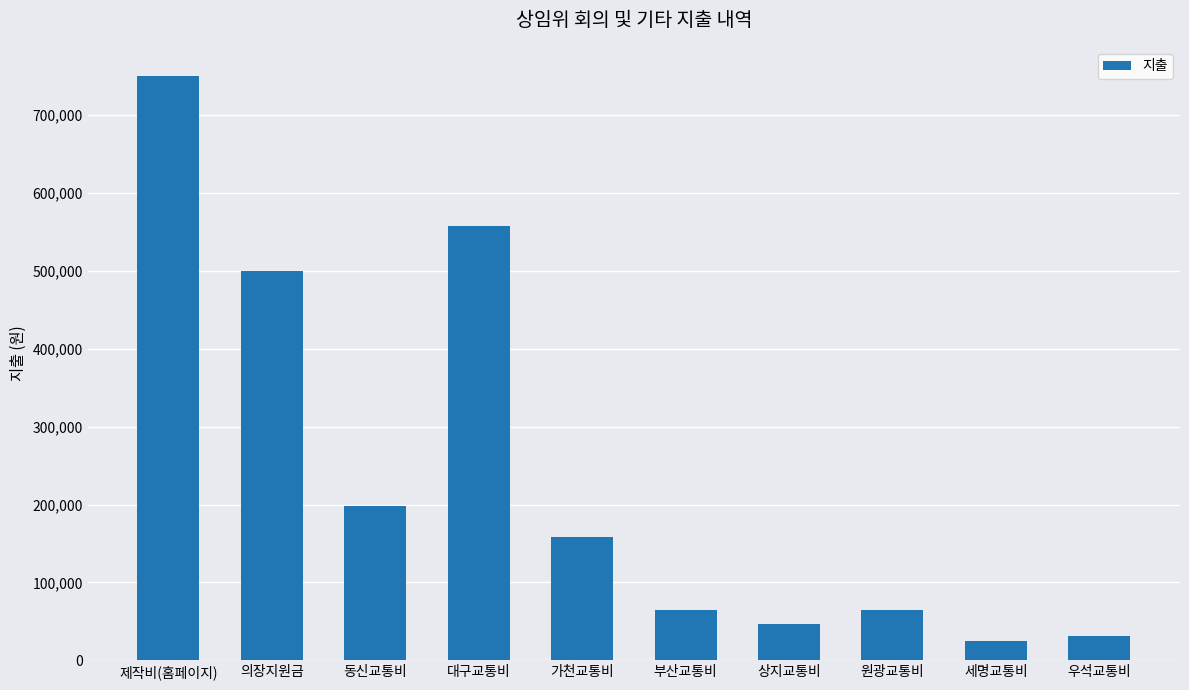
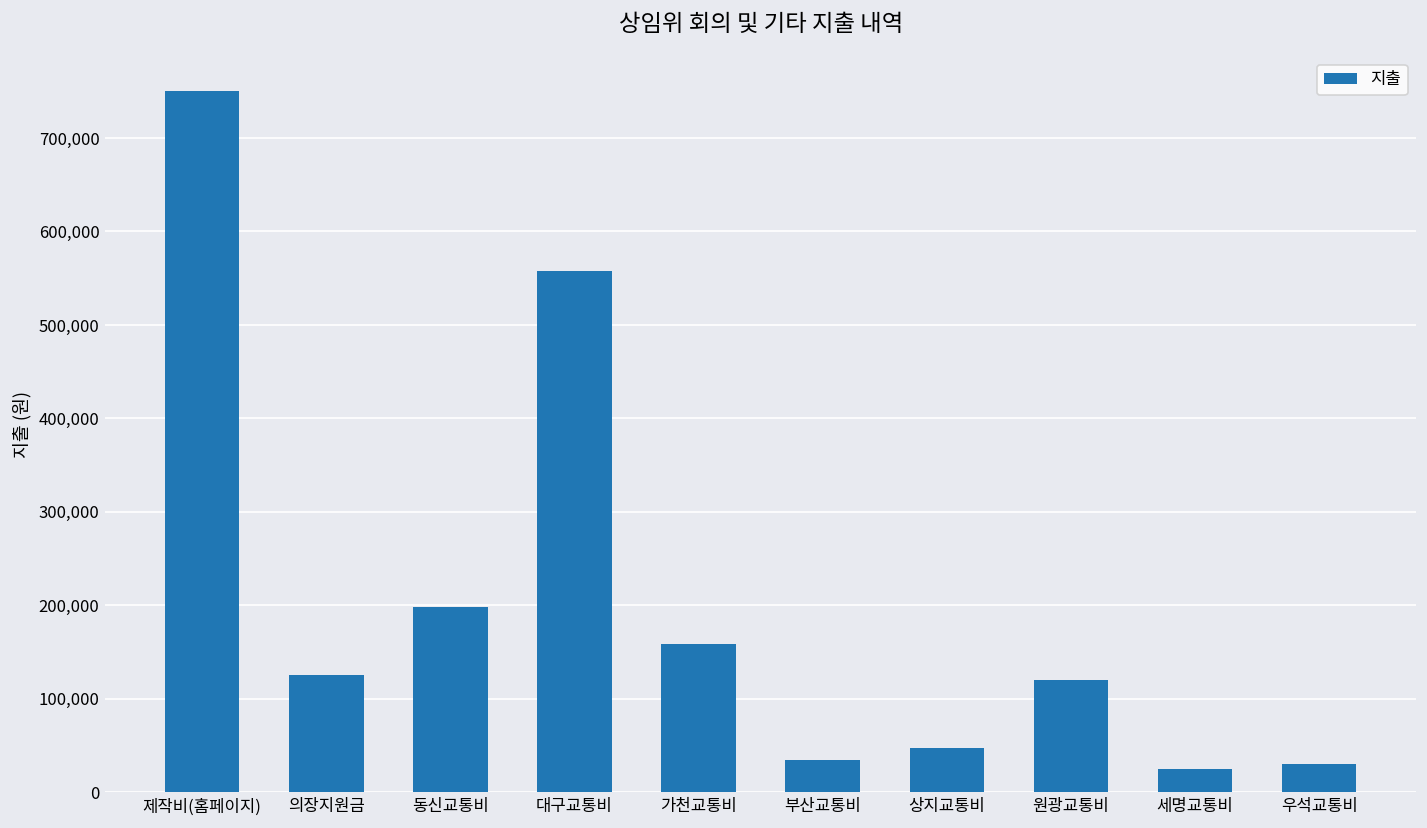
  {
    "제작비(홈페이지)": "750,000",
-   "의장지원금": "500,000",
+   "의장지원금": "130,000",
    "동신교통비": "200,000",
    "대구교통비": "560,000",
    "가천교통비": "160,000",
-   "부산교통비": "60,000",
+   "부산교통비": "30,000",
    "상지교통비": "50,000",
-   "원광교통비": "70,000",
+   "원광교통비": "120,000",
    "세명교통비": "20,000",
    "우석교통비": "30,000"
  }
